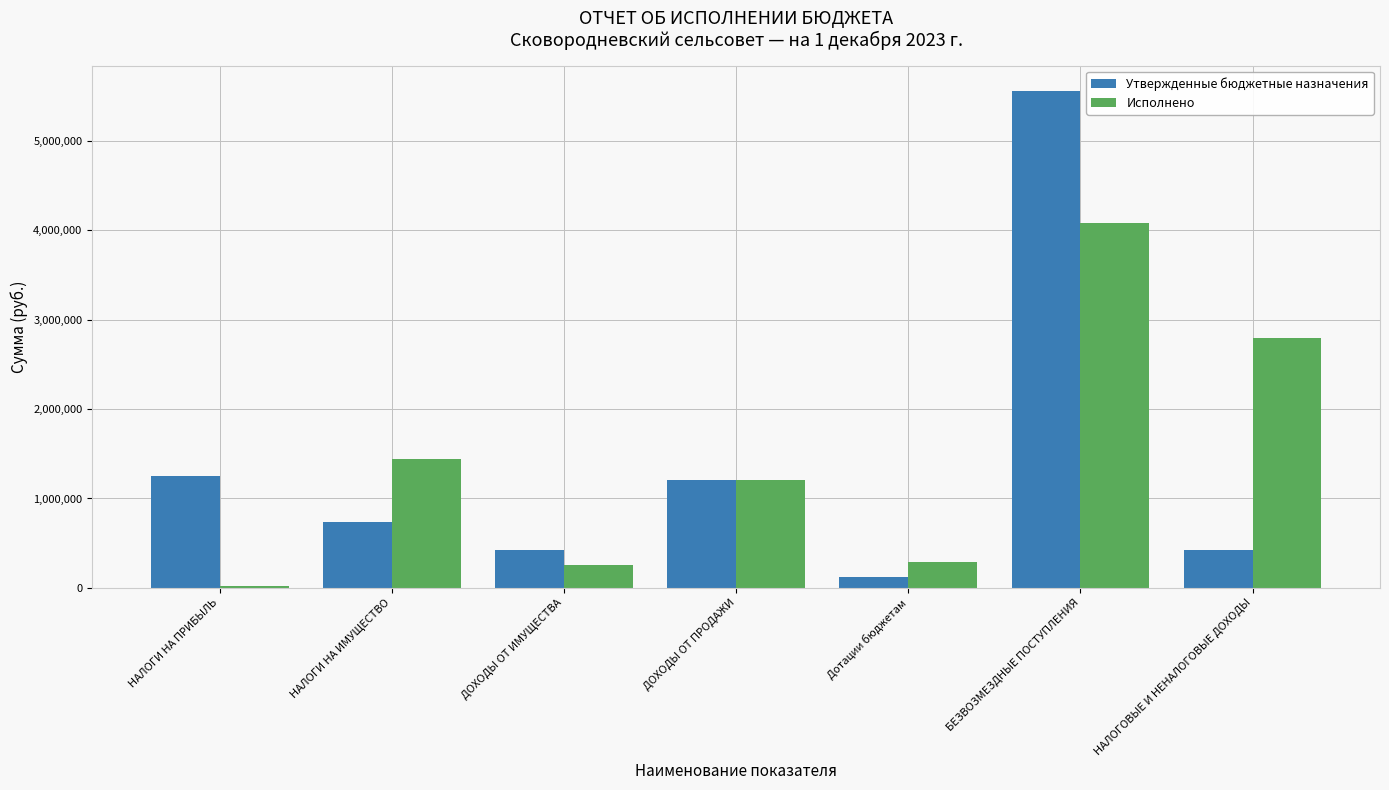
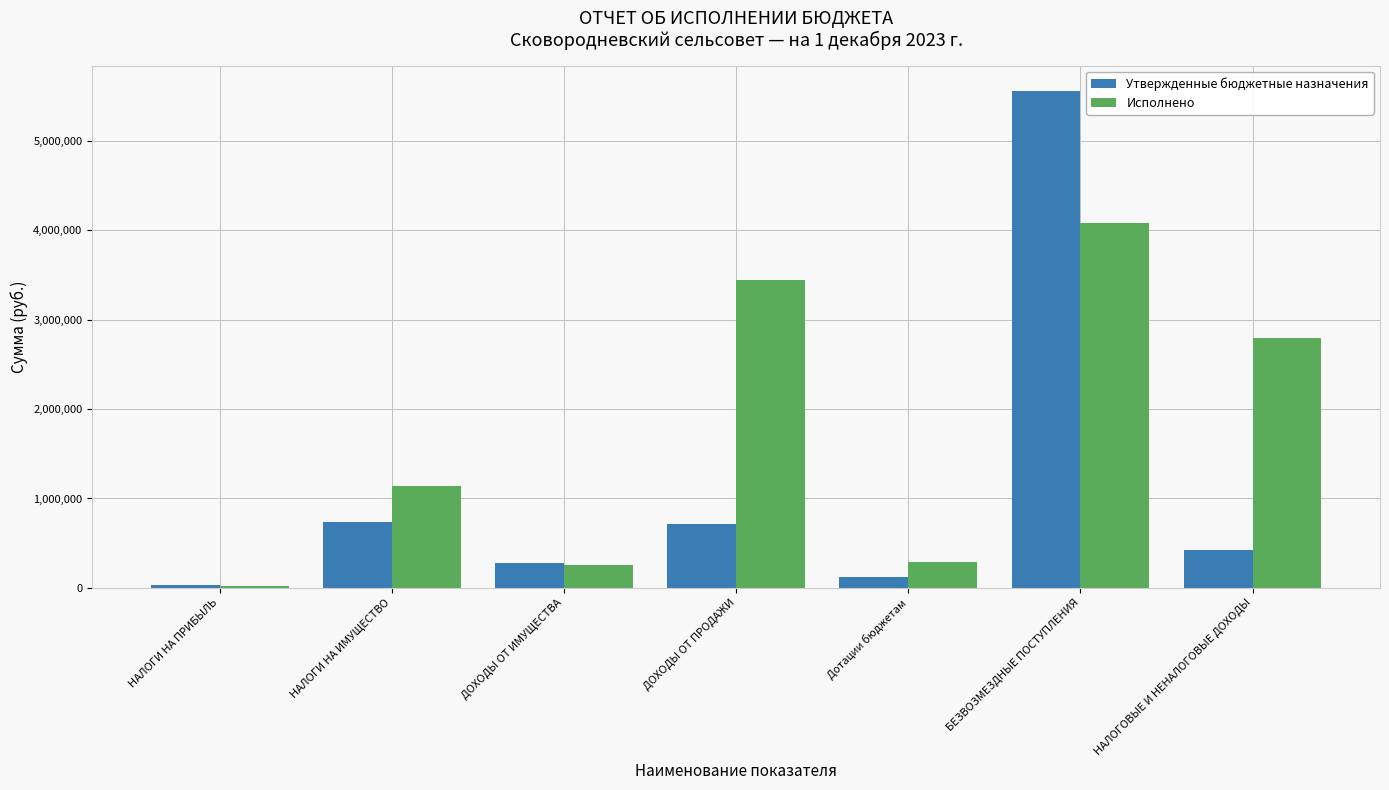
  {
    "Утвержденные бюджетные назначения": {
-     "НАЛОГИ НА ПРИБЫЛЬ": "1,200,000",
+     "НАЛОГИ НА ПРИБЫЛЬ": "0",
      "НАЛОГИ НА ИМУЩЕСТВО": "700,000",
-     "ДОХОДЫ ОТ ИМУЩЕСТВА": "400,000",
-     "ДОХОДЫ ОТ ПРОДАЖИ": "1,200,000",
+     "ДОХОДЫ ОТ ИМУЩЕСТВА": "300,000",
+     "ДОХОДЫ ОТ ПРОДАЖИ": "700,000",
      "Дотации бюджетам": "100,000",
      "БЕЗВОЗМЕЗДНЫЕ ПОСТУПЛЕНИЯ": "5,600,000",
      "НАЛОГОВЫЕ И НЕНАЛОГОВЫЕ ДОХОДЫ": "400,000"
    },
    "Исполнено": {
-     "НАЛОГИ НА ИМУЩЕСТВО": "1,400,000",
+     "НАЛОГИ НА ИМУЩЕСТВО": "1,100,000",
      "ДОХОДЫ ОТ ИМУЩЕСТВА": "300,000",
-     "ДОХОДЫ ОТ ПРОДАЖИ": "1,200,000",
+     "ДОХОДЫ ОТ ПРОДАЖИ": "3,400,000",
      "Дотации бюджетам": "300,000",
      "БЕЗВОЗМЕЗДНЫЕ ПОСТУПЛЕНИЯ": "4,100,000",
      "НАЛОГОВЫЕ И НЕНАЛОГОВЫЕ ДОХОДЫ": "2,800,000"
    }
  }
